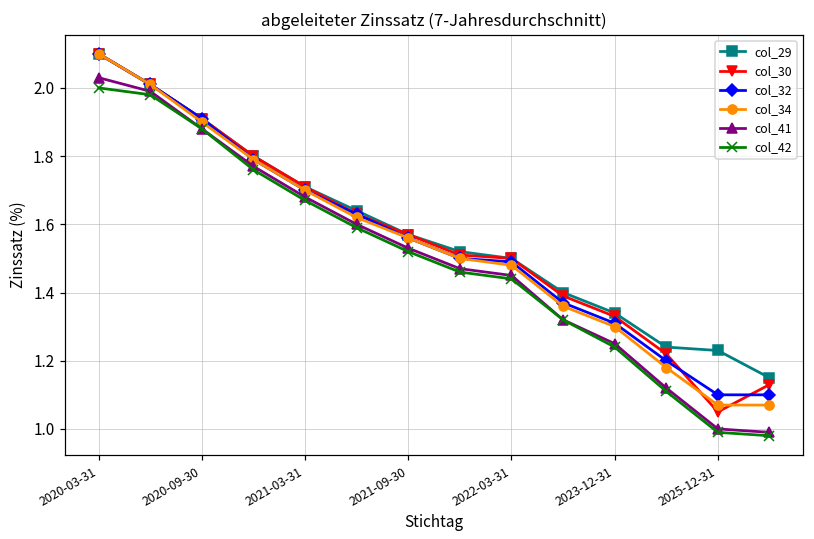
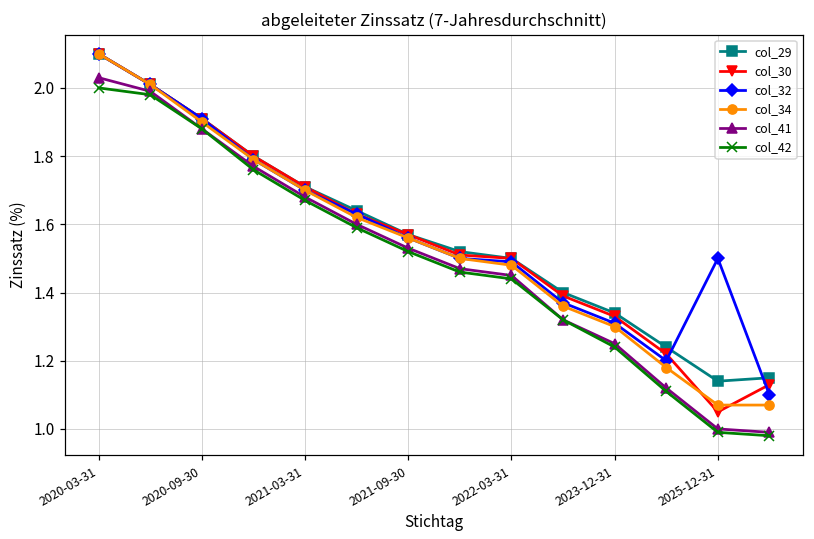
  {
    "col_29": {
      "2023-12-31": 1.34,
-     "2025-12-31": 1.23
+     "2025-12-31": 1.14
    },
    "col_30": {
      "2023-12-31": 1.33,
      "2025-12-31": 1.05
    },
    "col_32": {
      "2022-03-31": 1.49,
      "2023-12-31": 1.31,
-     "2025-12-31": 1.1
+     "2025-12-31": 1.5
    },
    "col_34": {
      "2020-09-30": 1.90,
      "2022-03-31": 1.48,
      "2023-12-31": 1.30,
      "2025-12-31": 1.07
    },
    "col_41": {
      "2020-03-31": 2.03,
      "2021-03-31": 1.68,
      "2021-09-30": 1.53,
      "2022-03-31": 1.45,
      "2023-12-31": 1.25,
      "2025-12-31": 1.00
    },
    "col_42": {
      "2020-03-31": 2.00,
      "2021-03-31": 1.67,
      "2021-09-30": 1.52,
      "2022-03-31": 1.44,
      "2023-12-31": 1.24,
      "2025-12-31": 0.99
    }
  }
